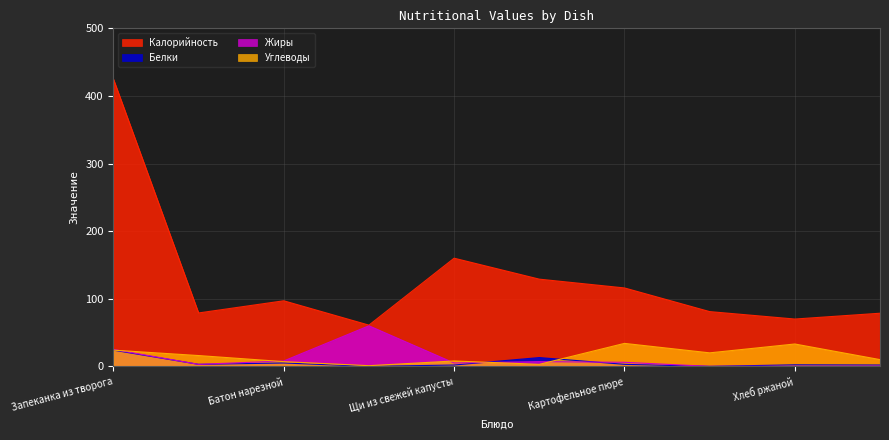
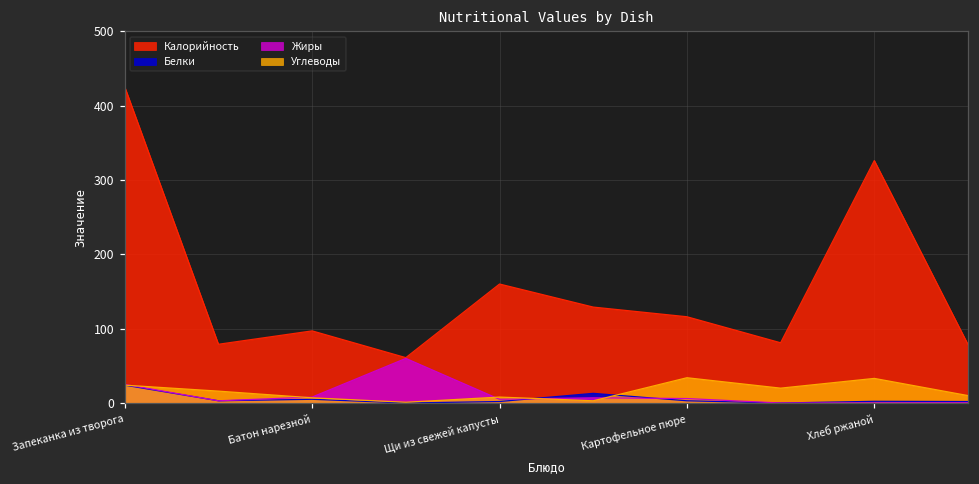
  {
    "Калорийность": {
      "Запеканка из творога": 430,
      "Батон нарезной": 100,
      "Щи из свежей капусты": 160,
      "Картофельное пюре": 120,
-     "Хлеб ржаной": 70
+     "Хлеб ржаной": 330
    },
    "Углеводы": {
      "Картофельное пюре": 30,
      "Хлеб ржаной": 30
    }
  }
